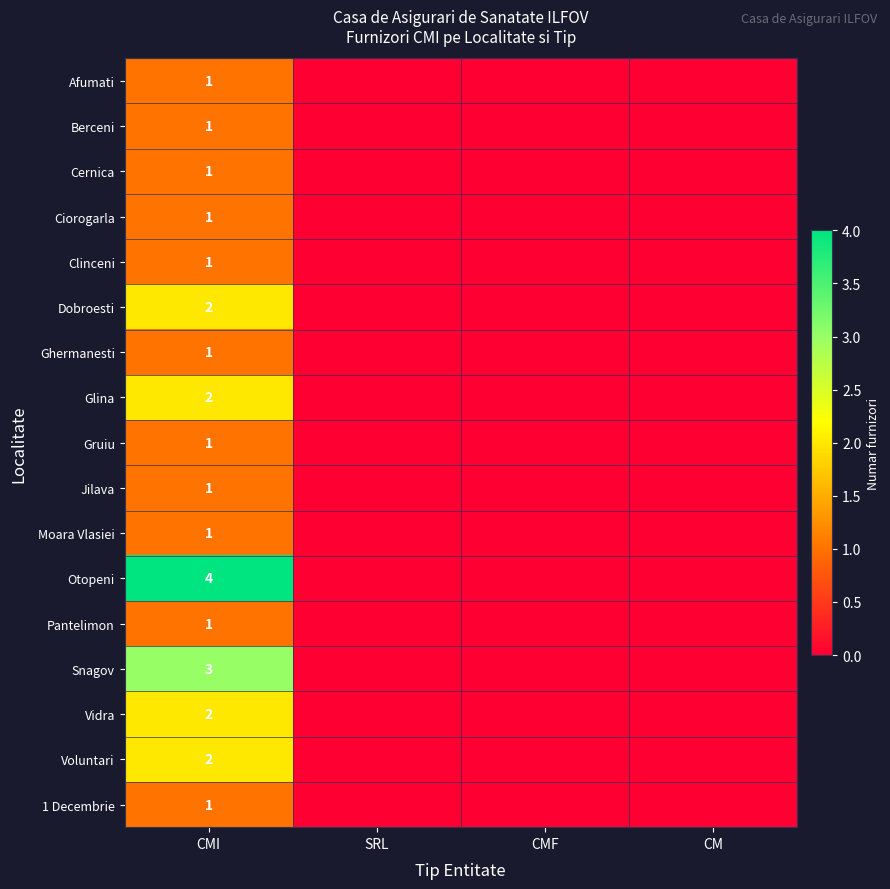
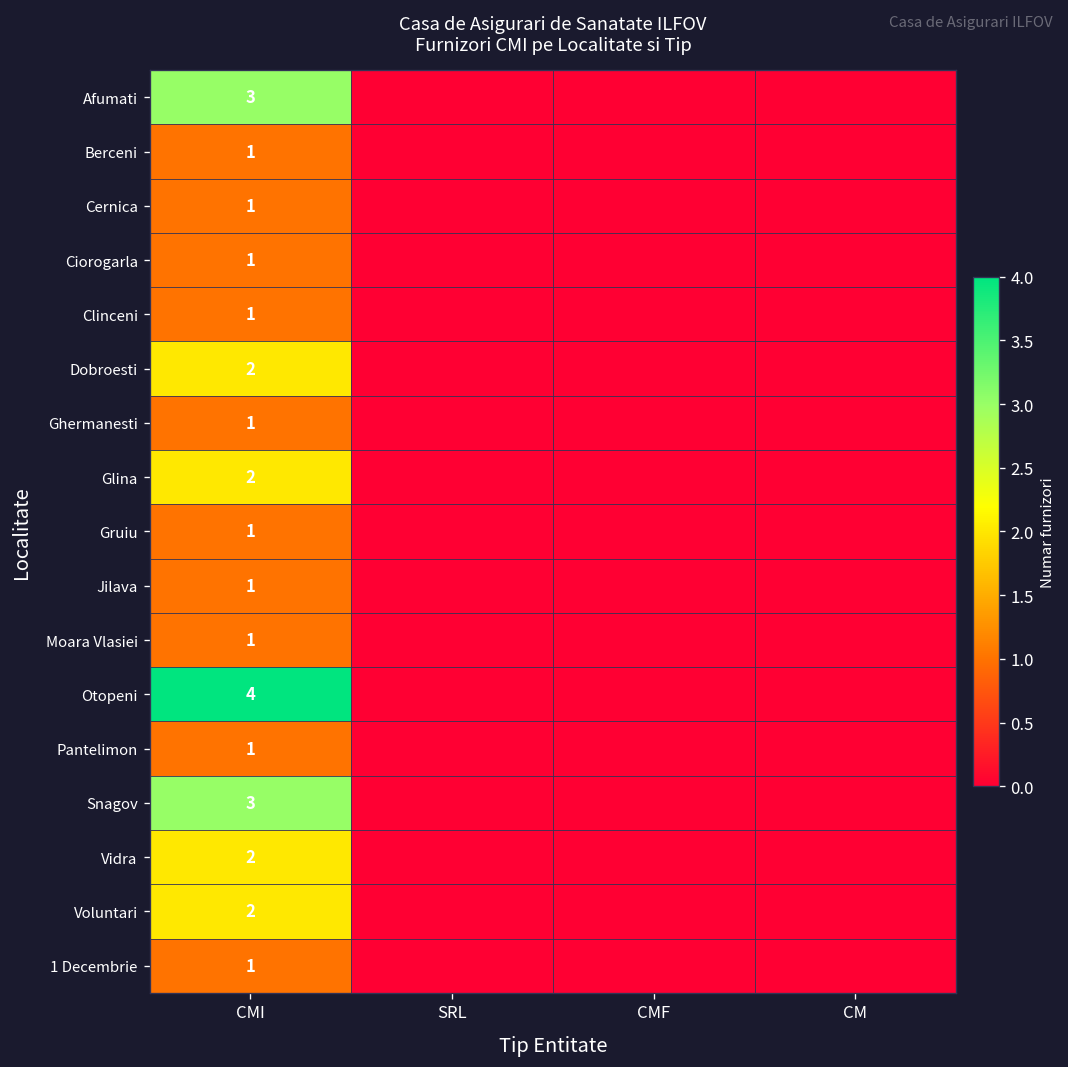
  {
    "Afumati": {
-     "CMI": 1
+     "CMI": 3
    },
    "Berceni": {
      "CMI": 1
    },
    "Cernica": {
      "CMI": 1
    },
    "Ciorogarla": {
      "CMI": 1
    },
    "Clinceni": {
      "CMI": 1
    },
    "Dobroesti": {
      "CMI": 2
    },
    "Ghermanesti": {
      "CMI": 1
    },
    "Glina": {
      "CMI": 2
    },
    "Gruiu": {
      "CMI": 1
    },
    "Jilava": {
      "CMI": 1
    },
    "Moara Vlasiei": {
      "CMI": 1
    },
    "Otopeni": {
      "CMI": 4
    },
    "Pantelimon": {
      "CMI": 1
    },
    "Snagov": {
      "CMI": 3
    },
    "Vidra": {
      "CMI": 2
    },
    "Voluntari": {
      "CMI": 2
    },
    "1 Decembrie": {
      "CMI": 1
    }
  }
